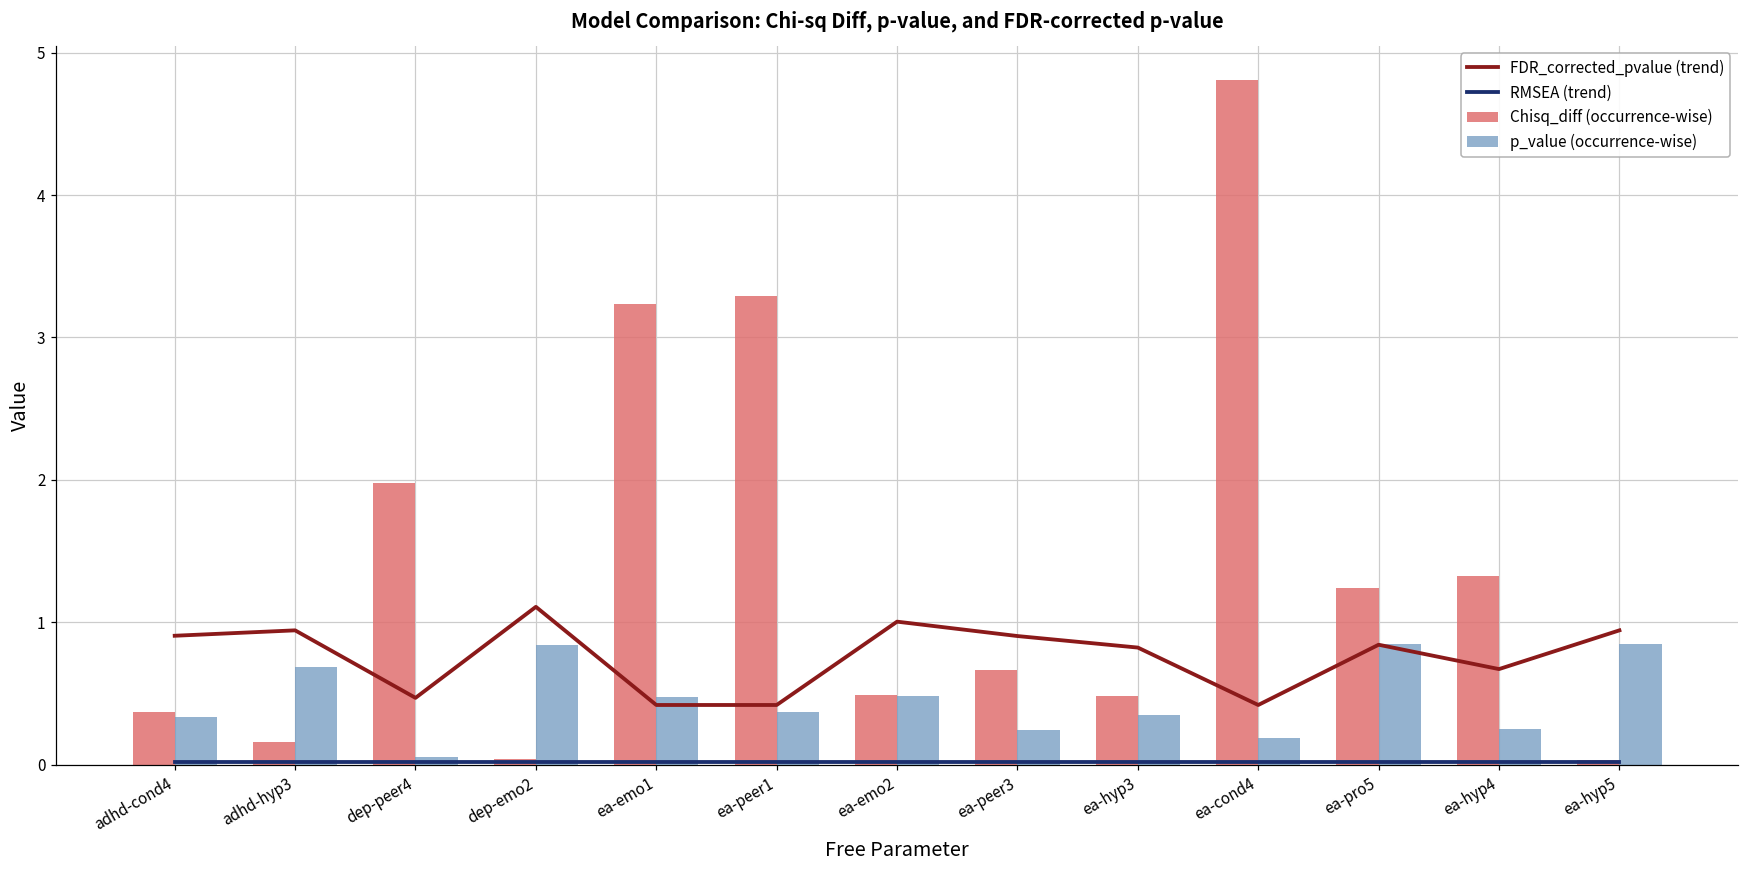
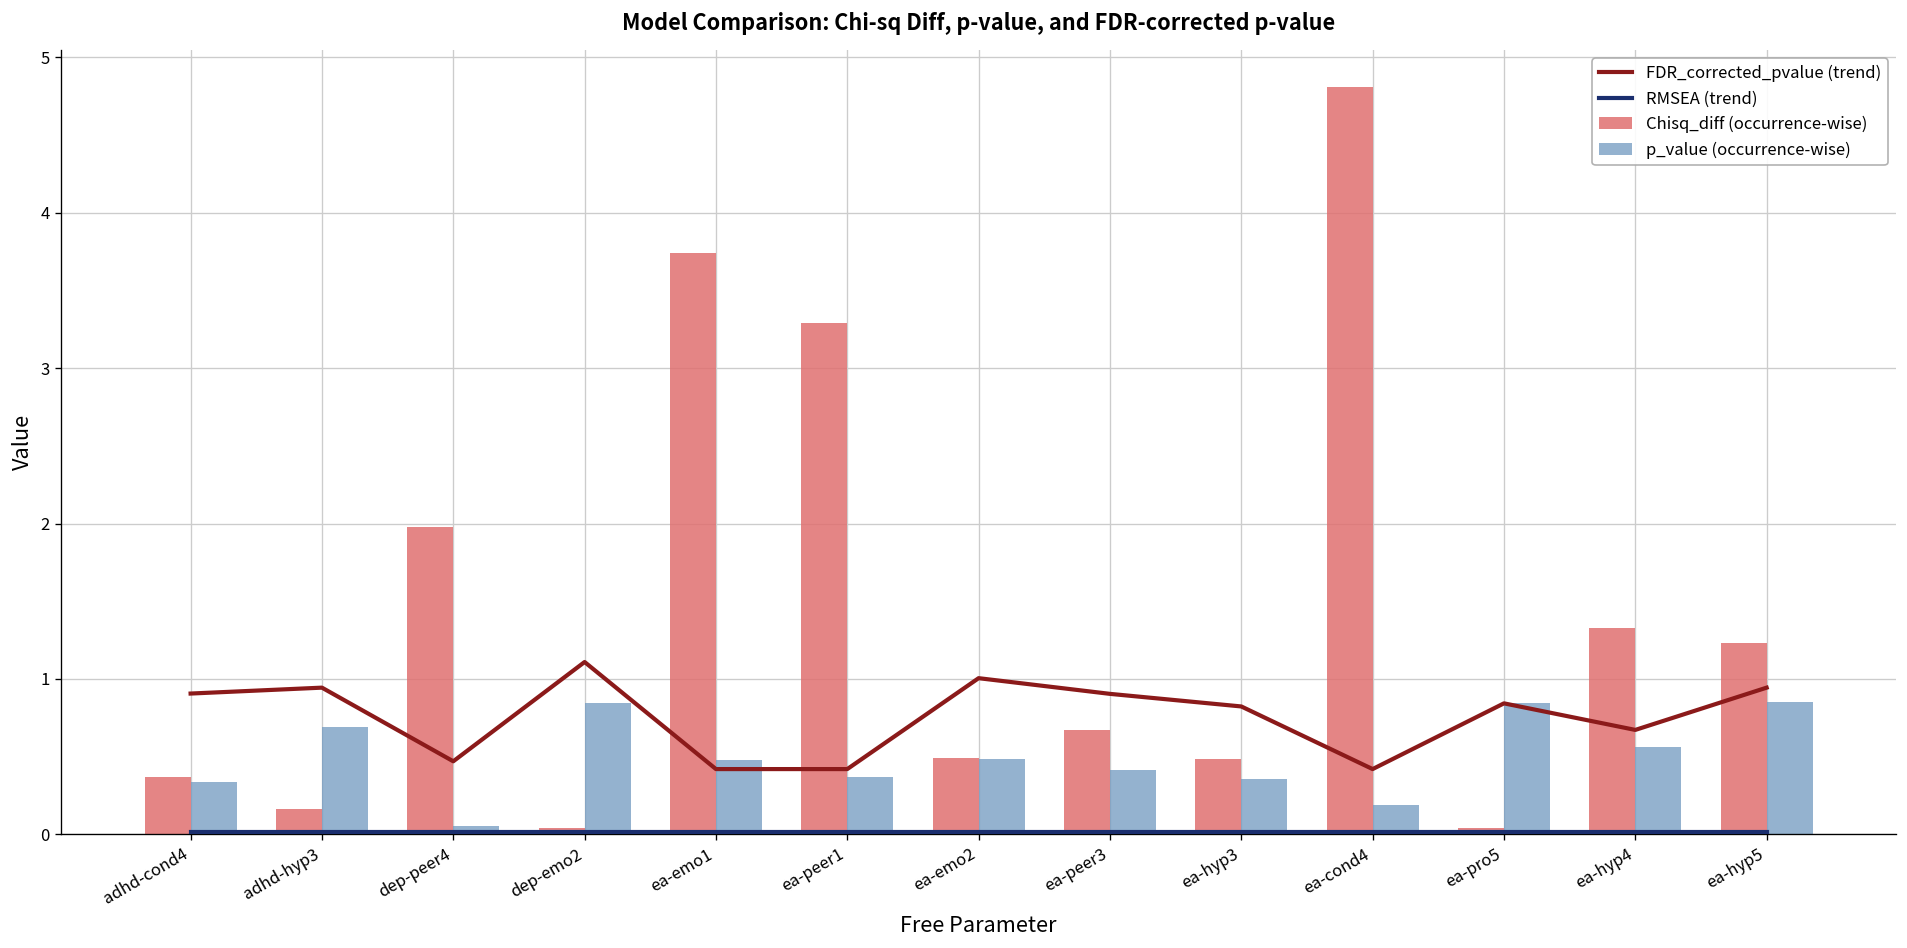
  {
    "Chisq_diff (occurrence-wise)": {
      "adhd-cond4": 0.37,
      "adhd-hyp3": 0.16,
      "dep-peer4": 1.98,
      "dep-emo2": 0.04,
-     "ea-emo1": 3.24,
+     "ea-emo1": 3.74,
      "ea-peer1": 3.29,
      "ea-emo2": 0.49,
      "ea-peer3": 0.67,
      "ea-hyp3": 0.48,
      "ea-cond4": 4.81,
-     "ea-pro5": 1.24,
+     "ea-pro5": 0.04,
      "ea-hyp4": 1.33,
-     "ea-hyp5": 0.04
+     "ea-hyp5": 1.23
    },
    "FDR_corrected_pvalue (trend)": {
      "adhd-cond4": 0.91,
      "adhd-hyp3": 0.94,
      "dep-peer4": 0.47,
      "dep-emo2": 1.11,
      "ea-emo1": 0.42,
      "ea-peer1": 0.42,
      "ea-emo2": 1.01,
      "ea-peer3": 0.90,
      "ea-hyp3": 0.82,
      "ea-cond4": 0.42,
      "ea-pro5": 0.84,
      "ea-hyp4": 0.67,
      "ea-hyp5": 0.94
    },
    "RMSEA (trend)": {
      "adhd-cond4": 0.02,
      "adhd-hyp3": 0.02,
      "dep-peer4": 0.02,
      "dep-emo2": 0.02,
      "ea-emo1": 0.02,
      "ea-peer1": 0.02,
      "ea-emo2": 0.02,
      "ea-peer3": 0.02,
      "ea-hyp3": 0.02,
      "ea-cond4": 0.02,
      "ea-pro5": 0.02,
      "ea-hyp4": 0.02,
      "ea-hyp5": 0.02
    },
    "p_value (occurrence-wise)": {
      "adhd-cond4": 0.34,
      "adhd-hyp3": 0.69,
      "dep-peer4": 0.05,
      "dep-emo2": 0.84,
      "ea-emo1": 0.48,
      "ea-peer1": 0.37,
      "ea-emo2": 0.48,
-     "ea-peer3": 0.25,
+     "ea-peer3": 0.41,
      "ea-hyp3": 0.35,
      "ea-cond4": 0.19,
      "ea-pro5": 0.85,
-     "ea-hyp4": 0.25,
+     "ea-hyp4": 0.56,
      "ea-hyp5": 0.85
    }
  }
